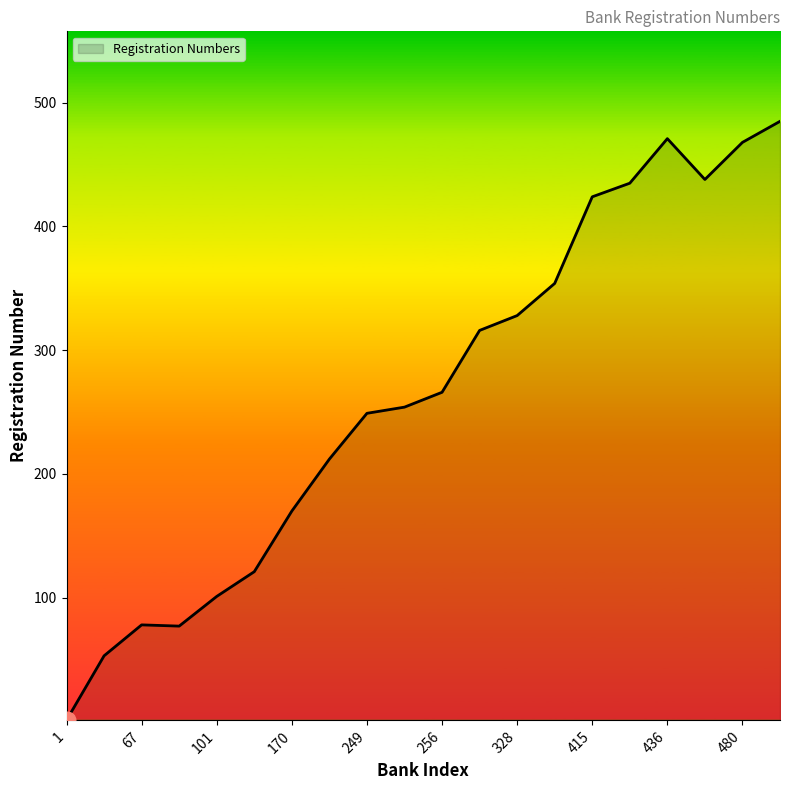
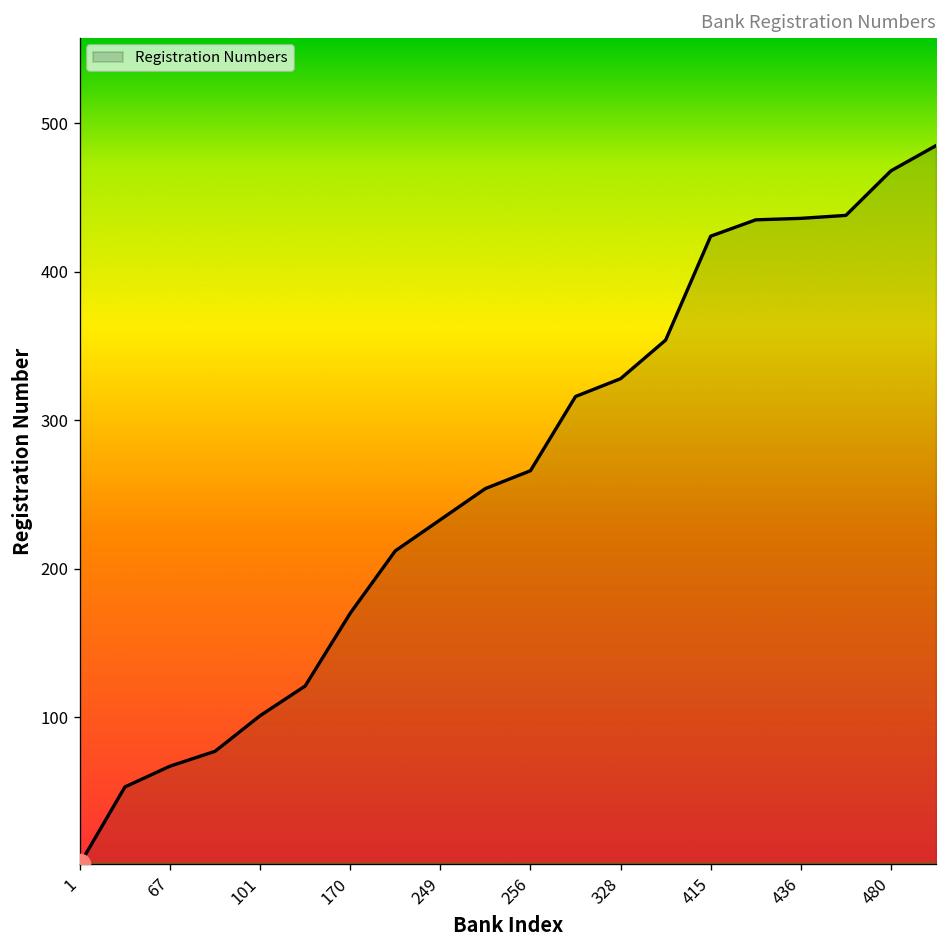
  {
    "Registration Numbers": {
-     "67": 78,
+     "67": 67,
      "101": 101,
      "170": 170,
-     "249": 249,
+     "249": 233,
      "256": 266,
      "328": 328,
      "415": 424,
-     "436": 471,
+     "436": 436,
      "480": 468
    }
  }
